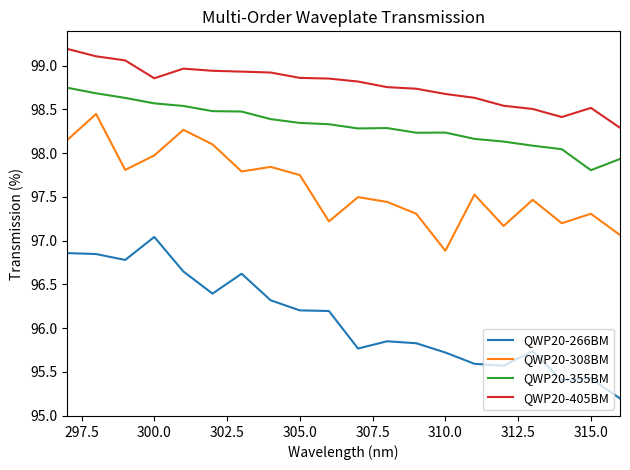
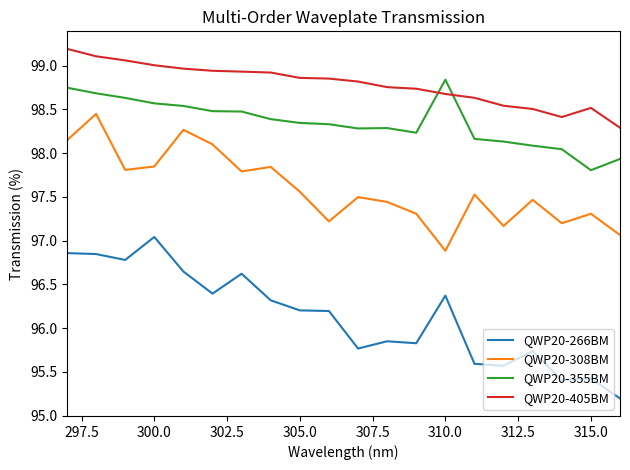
  {
    "QWP20-266BM": {
      "300.0": 97.0,
      "305.0": 96.2,
-     "310.0": 95.7
+     "310.0": 96.4
    },
    "QWP20-308BM": {
-     "300.0": 98.0,
-     "305.0": 97.8,
+     "300.0": 97.8,
+     "305.0": 97.6,
      "310.0": 96.9,
      "315.0": 97.3
    },
    "QWP20-355BM": {
      "300.0": 98.6,
      "305.0": 98.3,
-     "310.0": 98.2,
+     "310.0": 98.8,
      "315.0": 97.8
    },
    "QWP20-405BM": {
-     "300.0": 98.9,
+     "300.0": 99.0,
      "305.0": 98.9,
      "310.0": 98.7,
      "315.0": 98.5
    }
  }
